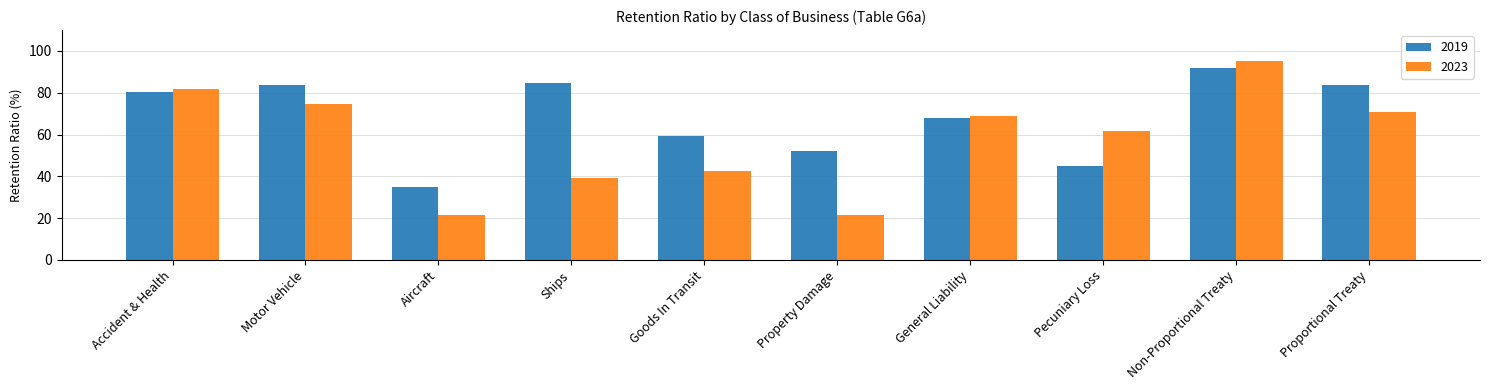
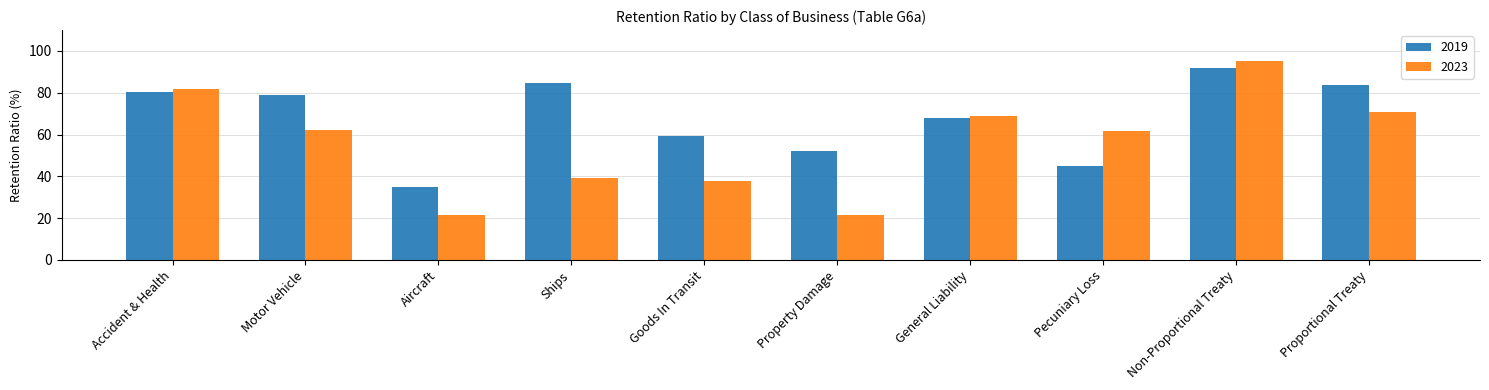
  {
    "2019": {
      "Accident & Health": 80,
-     "Motor Vehicle": 84,
+     "Motor Vehicle": 79,
      "Aircraft": 35,
      "Ships": 85,
      "Goods In Transit": 59,
      "Property Damage": 52,
      "General Liability": 68,
      "Pecuniary Loss": 45,
      "Non-Proportional Treaty": 92,
      "Proportional Treaty": 84
    },
    "2023": {
      "Accident & Health": 82,
-     "Motor Vehicle": 75,
+     "Motor Vehicle": 62,
      "Aircraft": 21,
      "Ships": 39,
-     "Goods In Transit": 43,
+     "Goods In Transit": 38,
      "Property Damage": 21,
      "General Liability": 69,
      "Pecuniary Loss": 62,
      "Non-Proportional Treaty": 95,
      "Proportional Treaty": 71
    }
  }
